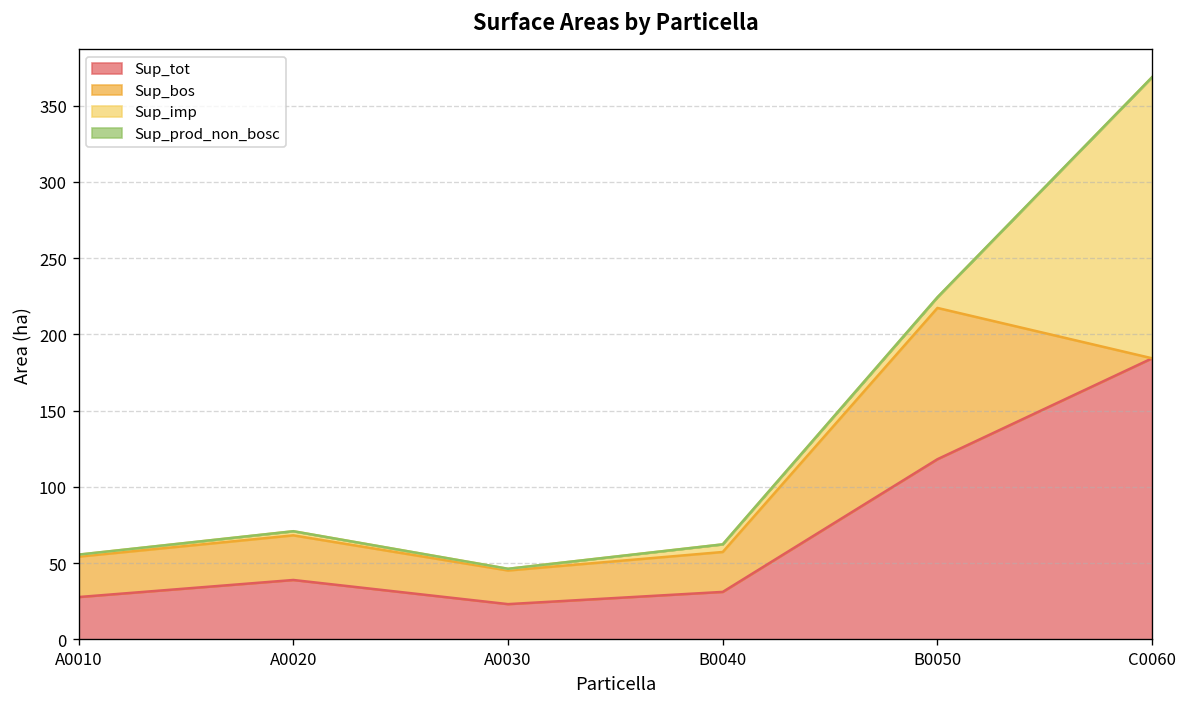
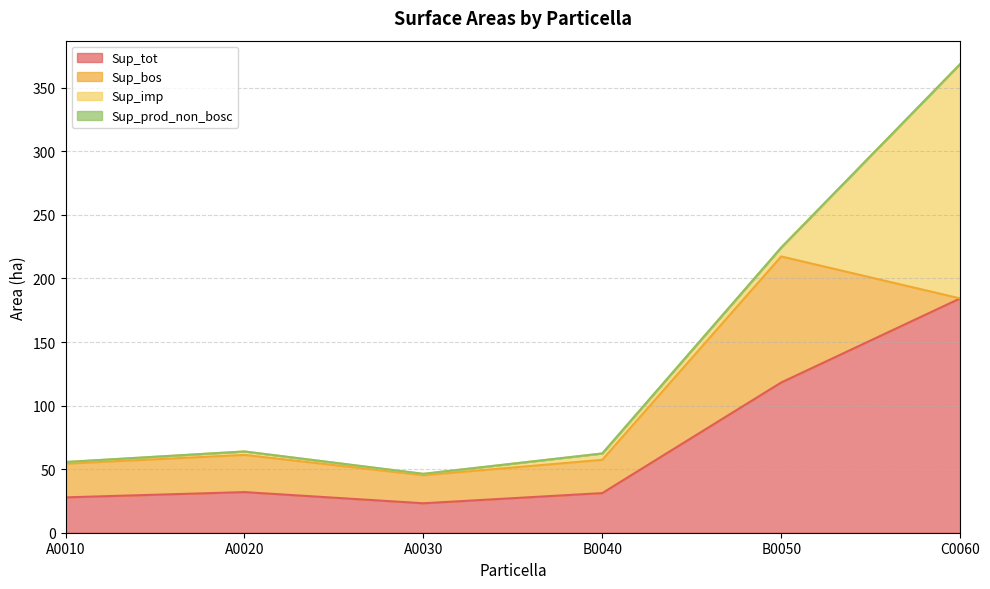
  {
    "Sup_tot": {
      "A0010": 28,
-     "A0020": 39,
+     "A0020": 32,
      "A0030": 23,
      "B0040": 31,
      "B0050": 118
    },
    "Sup_bos": {
      "A0020": 29,
      "B0040": 26,
      "B0050": 99
    }
  }
